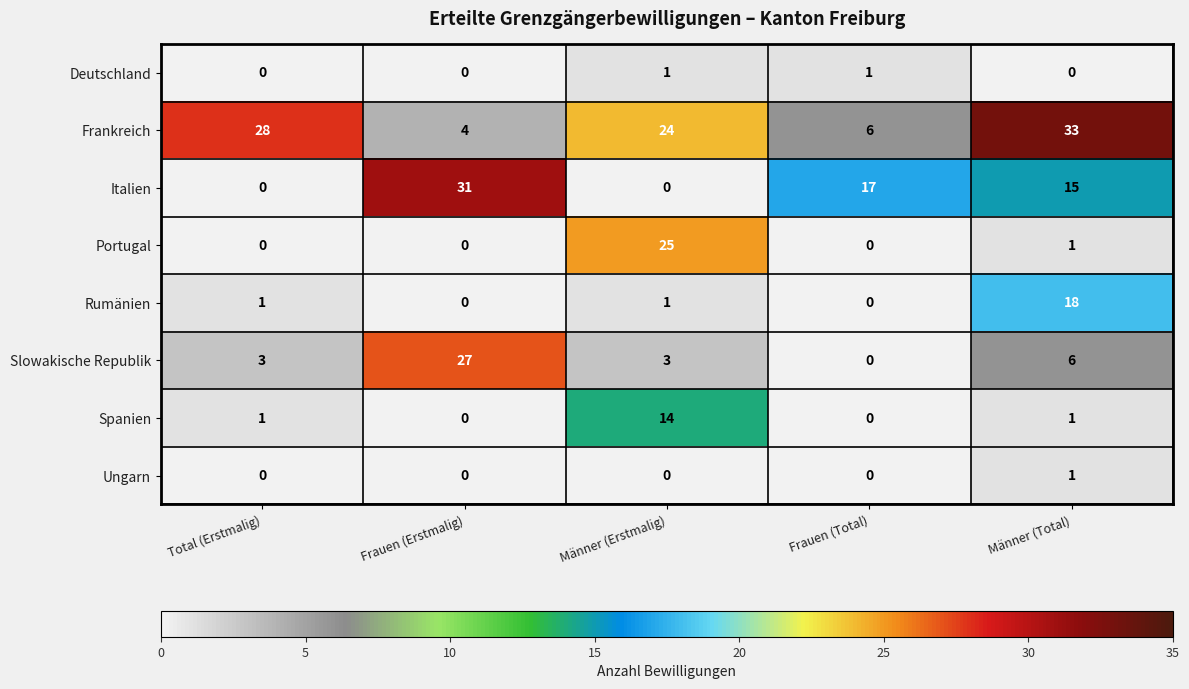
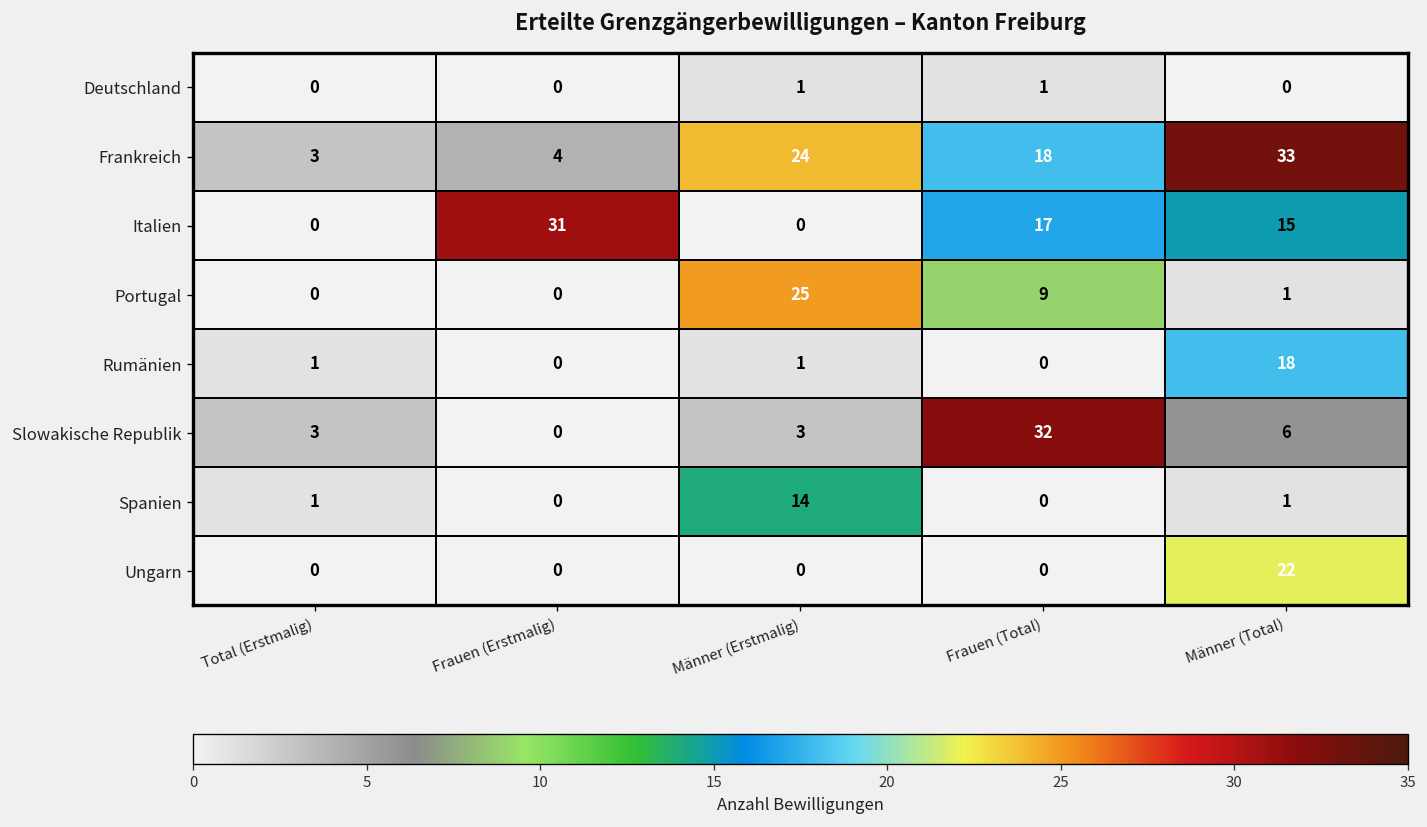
  {
    "Deutschland": {
      "Total (Erstmalig)": 0,
      "Frauen (Erstmalig)": 0,
      "Männer (Erstmalig)": 1,
      "Frauen (Total)": 1,
      "Männer (Total)": 0
    },
    "Frankreich": {
-     "Total (Erstmalig)": 28,
+     "Total (Erstmalig)": 3,
      "Frauen (Erstmalig)": 4,
      "Männer (Erstmalig)": 24,
-     "Frauen (Total)": 6,
+     "Frauen (Total)": 18,
      "Männer (Total)": 33
    },
    "Italien": {
      "Total (Erstmalig)": 0,
      "Frauen (Erstmalig)": 31,
      "Männer (Erstmalig)": 0,
      "Frauen (Total)": 17,
      "Männer (Total)": 15
    },
    "Portugal": {
      "Total (Erstmalig)": 0,
      "Frauen (Erstmalig)": 0,
      "Männer (Erstmalig)": 25,
-     "Frauen (Total)": 0,
+     "Frauen (Total)": 9,
      "Männer (Total)": 1
    },
    "Rumänien": {
      "Total (Erstmalig)": 1,
      "Frauen (Erstmalig)": 0,
      "Männer (Erstmalig)": 1,
      "Frauen (Total)": 0,
      "Männer (Total)": 18
    },
    "Slowakische Republik": {
      "Total (Erstmalig)": 3,
-     "Frauen (Erstmalig)": 27,
+     "Frauen (Erstmalig)": 0,
      "Männer (Erstmalig)": 3,
-     "Frauen (Total)": 0,
+     "Frauen (Total)": 32,
      "Männer (Total)": 6
    },
    "Spanien": {
      "Total (Erstmalig)": 1,
      "Frauen (Erstmalig)": 0,
      "Männer (Erstmalig)": 14,
      "Frauen (Total)": 0,
      "Männer (Total)": 1
    },
    "Ungarn": {
      "Total (Erstmalig)": 0,
      "Frauen (Erstmalig)": 0,
      "Männer (Erstmalig)": 0,
      "Frauen (Total)": 0,
-     "Männer (Total)": 1
+     "Männer (Total)": 22
    }
  }
